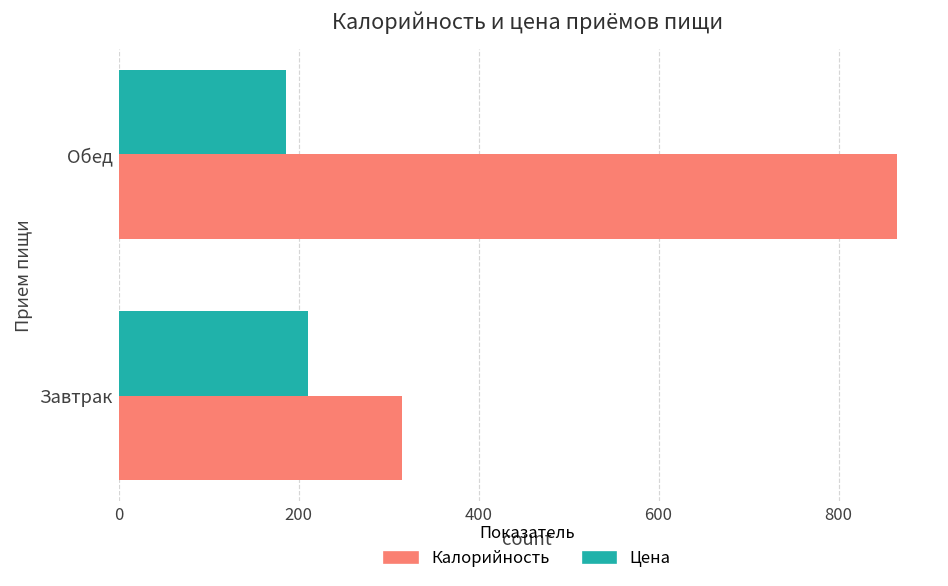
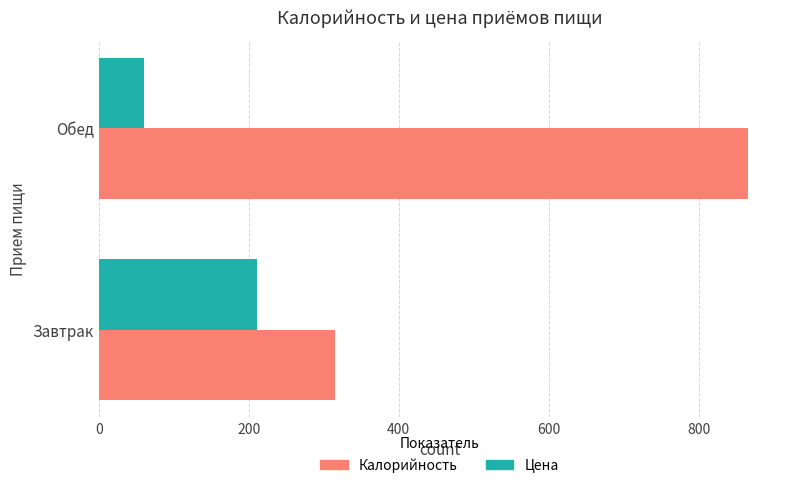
  {
    "Калорийность": {
      "Обед": 870,
      "Завтрак": 320
    },
    "Цена": {
-     "Обед": 190,
+     "Обед": 60,
      "Завтрак": 210
    }
  }
